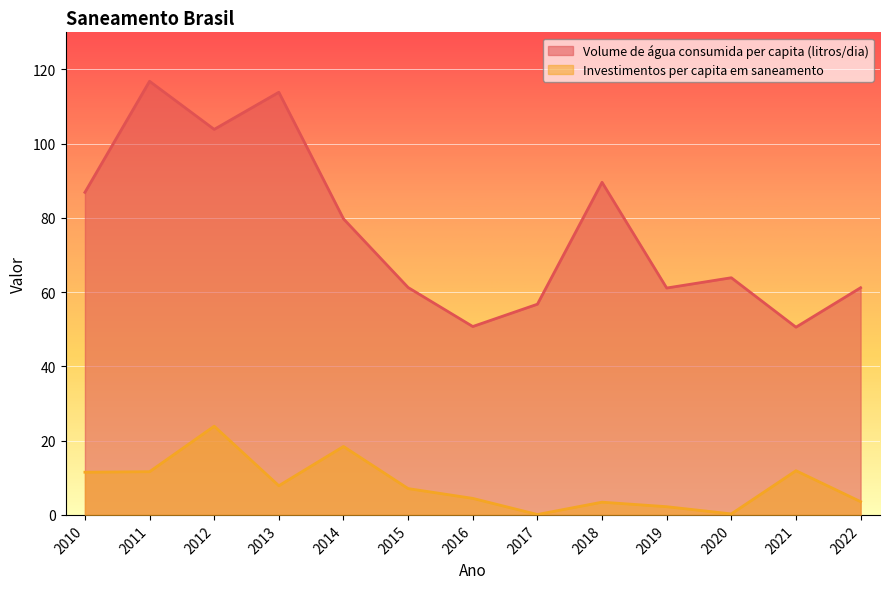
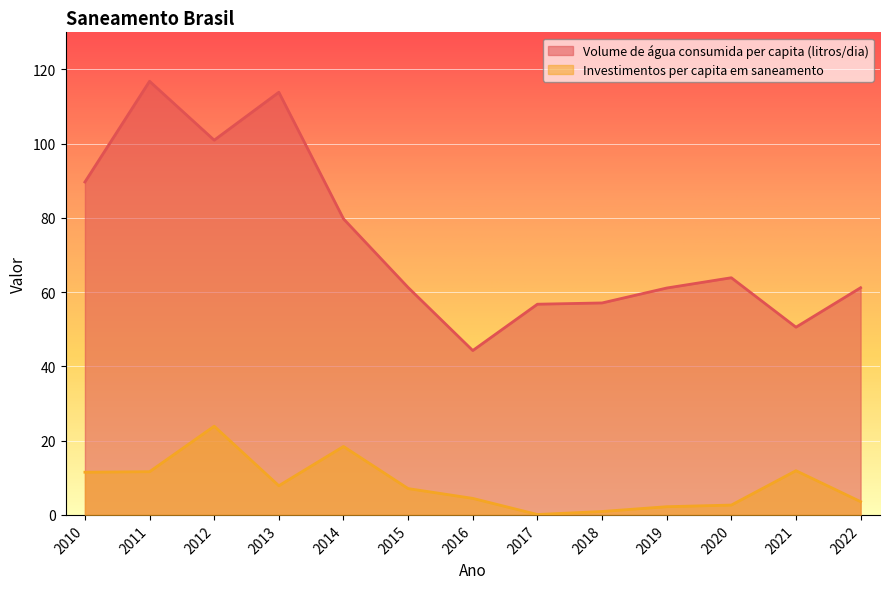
  {
    "Volume de água consumida per capita (litros/dia)": {
-     "2010": 87,
+     "2010": 90,
      "2011": 117,
-     "2012": 104,
+     "2012": 101,
      "2013": 114,
      "2014": 80,
      "2015": 61,
-     "2016": 51,
+     "2016": 44,
      "2017": 57,
-     "2018": 90,
+     "2018": 57,
      "2019": 61,
      "2020": 64,
      "2021": 51,
      "2022": 61
    },
    "Investimentos per capita em saneamento": {
      "2010": 12,
      "2011": 12,
      "2012": 24,
      "2013": 8,
      "2014": 18,
      "2015": 7,
      "2016": 4,
      "2017": 0,
-     "2018": 3,
+     "2018": 1,
      "2019": 2,
-     "2020": 0,
+     "2020": 3,
      "2021": 12,
      "2022": 4
    }
  }
